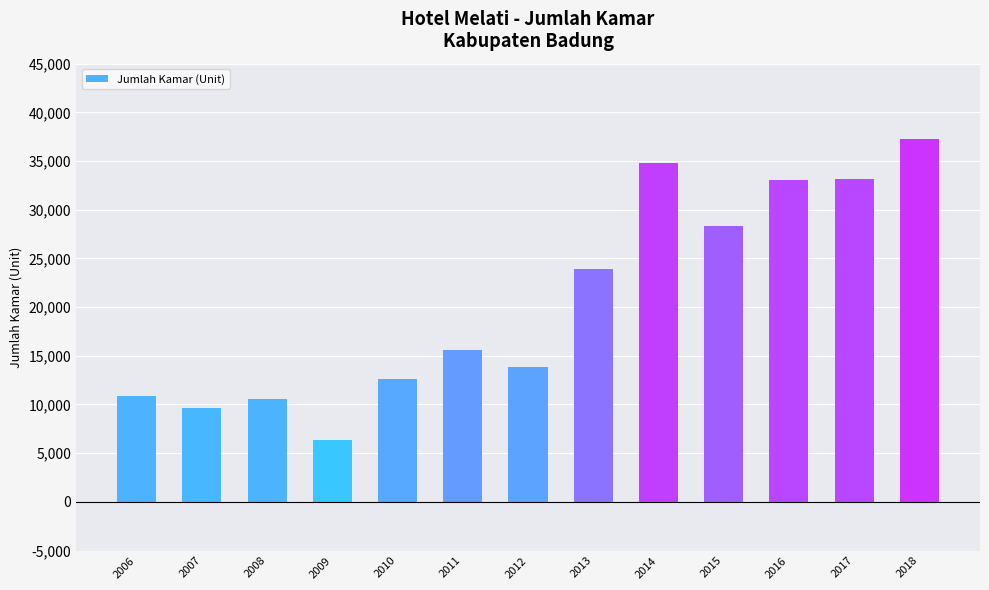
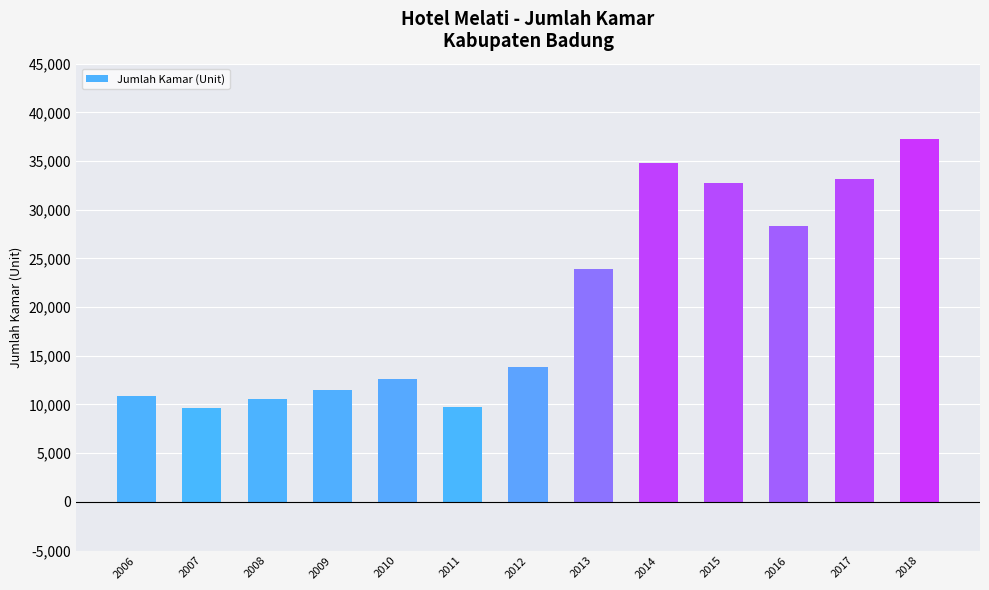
  {
    "2006": "11,000",
    "2007": "10,000",
    "2008": "11,000",
-   "2009": "6,000",
+   "2009": "11,000",
    "2010": "13,000",
-   "2011": "16,000",
+   "2011": "10,000",
    "2012": "14,000",
    "2013": "24,000",
    "2014": "35,000",
-   "2015": "28,000",
-   "2016": "33,000",
+   "2015": "33,000",
+   "2016": "28,000",
    "2017": "33,000",
    "2018": "37,000"
  }
